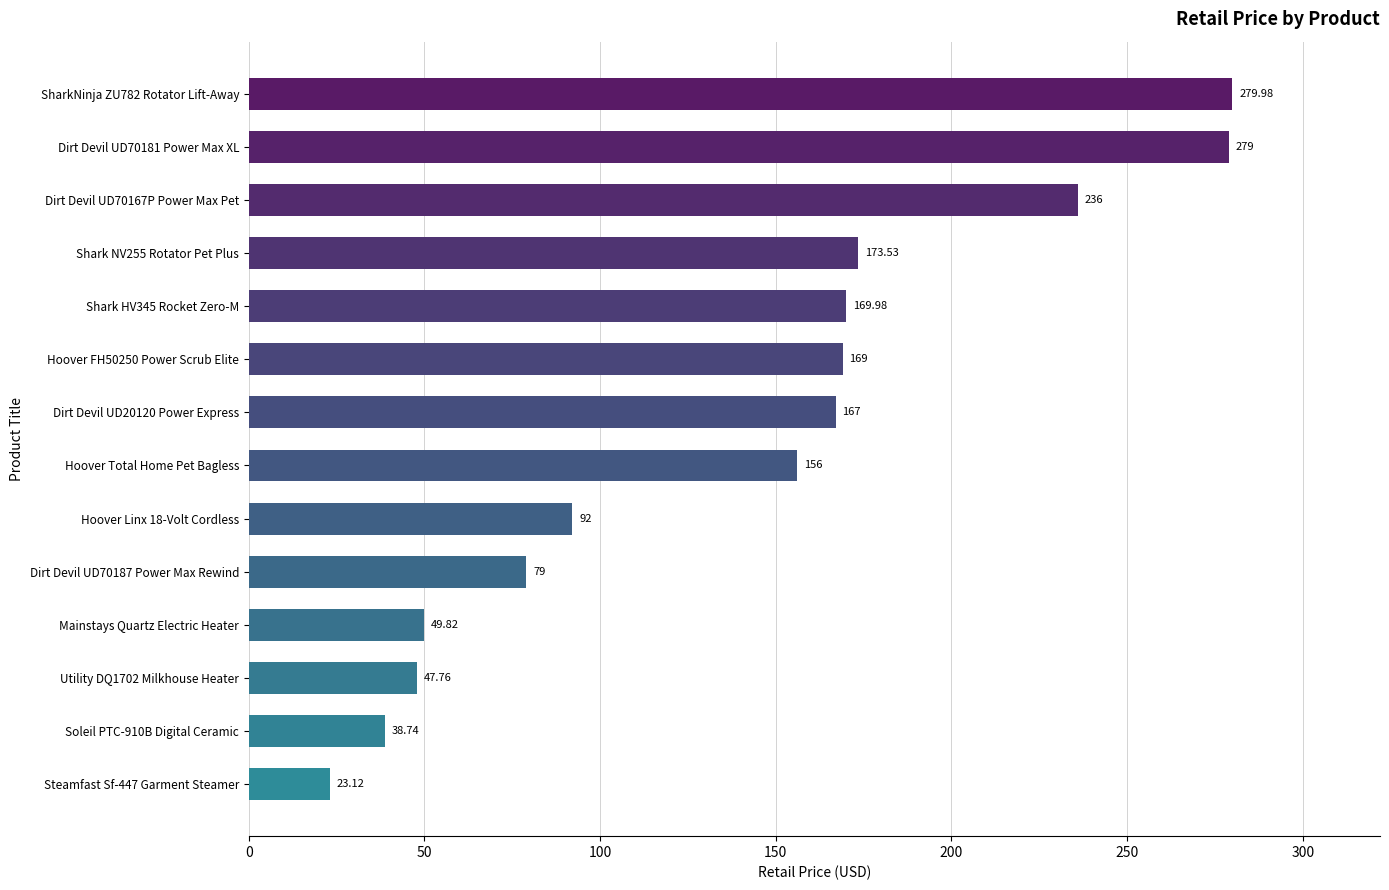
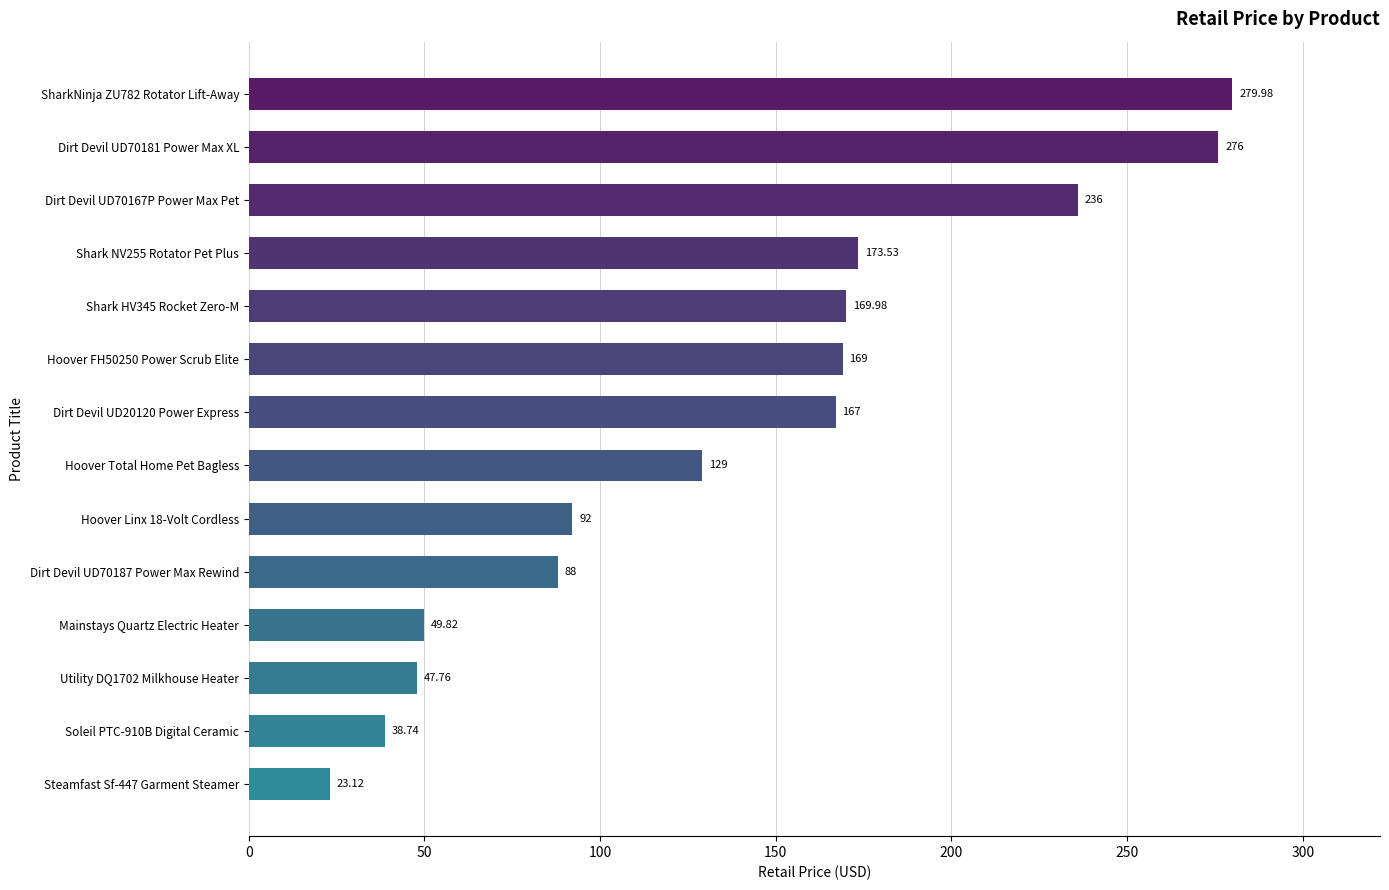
  {
    "SharkNinja ZU782 Rotator Lift-Away": 279.98,
-   "Dirt Devil UD70181 Power Max XL": 279,
+   "Dirt Devil UD70181 Power Max XL": 276,
    "Dirt Devil UD70167P Power Max Pet": 236,
    "Shark NV255 Rotator Pet Plus": 173.53,
    "Shark HV345 Rocket Zero-M": 169.98,
    "Hoover FH50250 Power Scrub Elite": 169,
    "Dirt Devil UD20120 Power Express": 167,
-   "Hoover Total Home Pet Bagless": 156,
+   "Hoover Total Home Pet Bagless": 129,
    "Hoover Linx 18-Volt Cordless": 92,
-   "Dirt Devil UD70187 Power Max Rewind": 79,
+   "Dirt Devil UD70187 Power Max Rewind": 88,
    "Mainstays Quartz Electric Heater": 49.82,
    "Utility DQ1702 Milkhouse Heater": 47.76,
    "Soleil PTC-910B Digital Ceramic": 38.74,
    "Steamfast Sf-447 Garment Steamer": 23.12
  }
